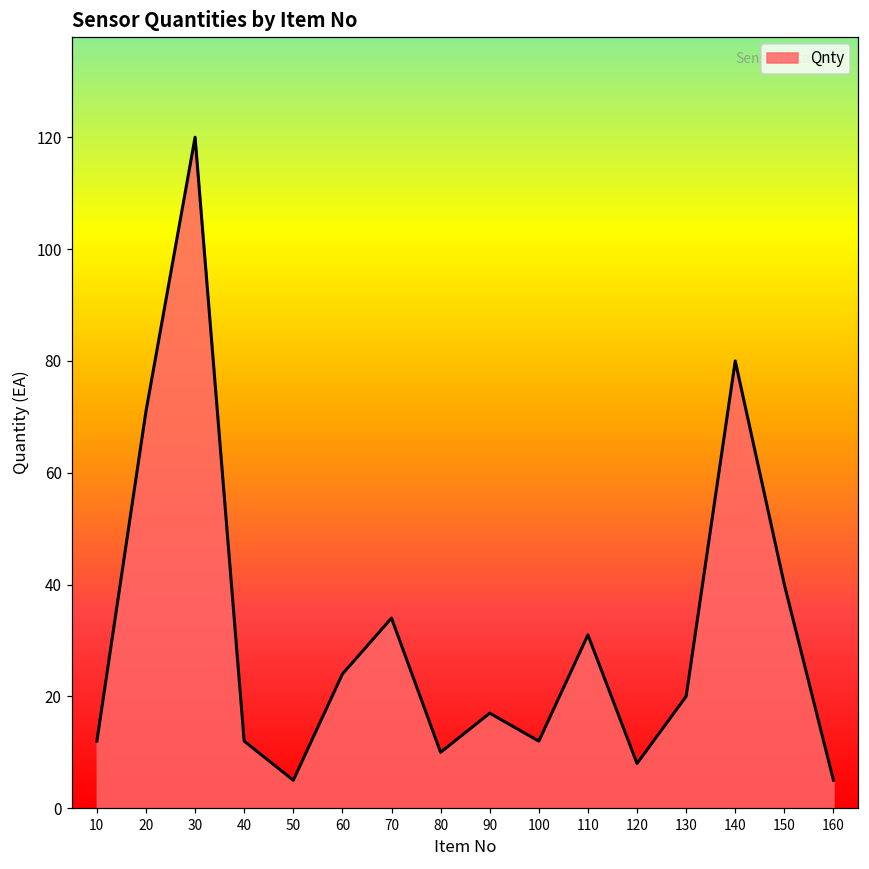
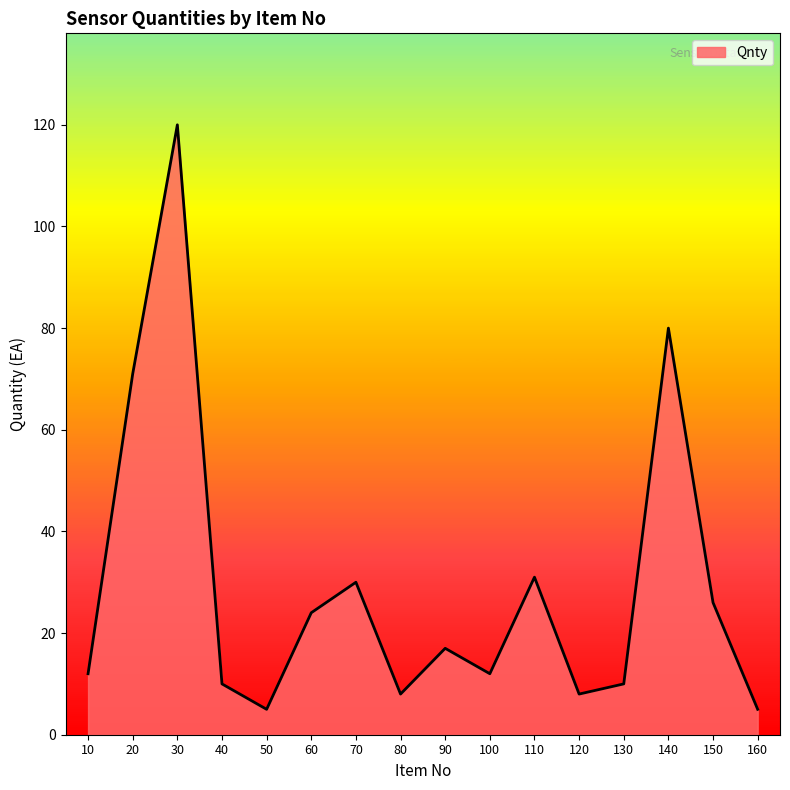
  {
    "10": 12,
    "20": 71,
    "30": 120,
-   "40": 12,
+   "40": 10,
    "50": 5,
    "60": 24,
-   "70": 34,
-   "80": 10,
+   "70": 30,
+   "80": 8,
    "90": 17,
    "100": 12,
    "110": 31,
    "120": 8,
-   "130": 20,
+   "130": 10,
    "140": 80,
-   "150": 40,
+   "150": 26,
    "160": 5
  }
